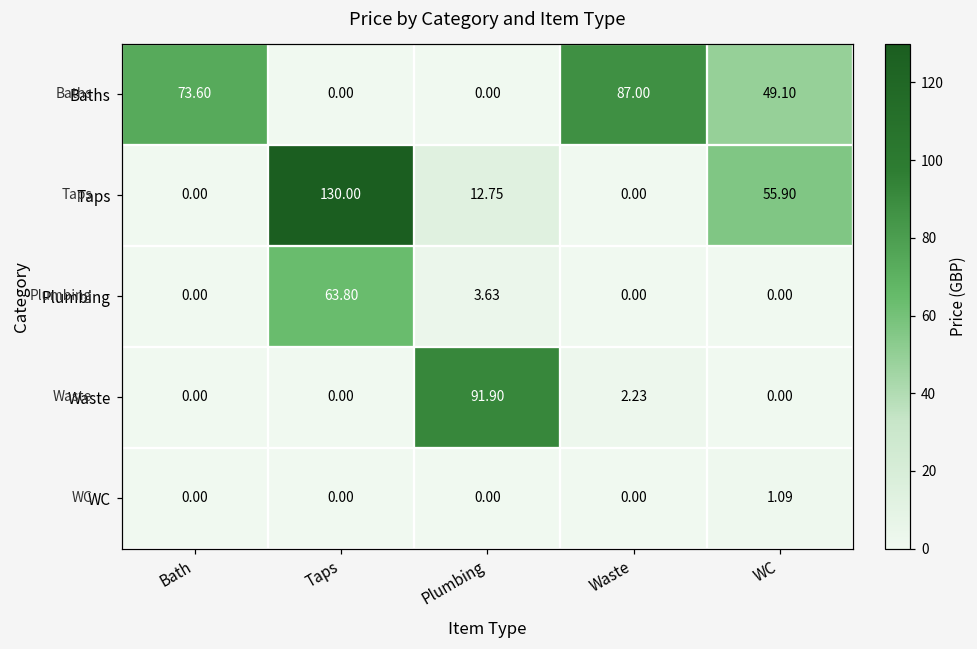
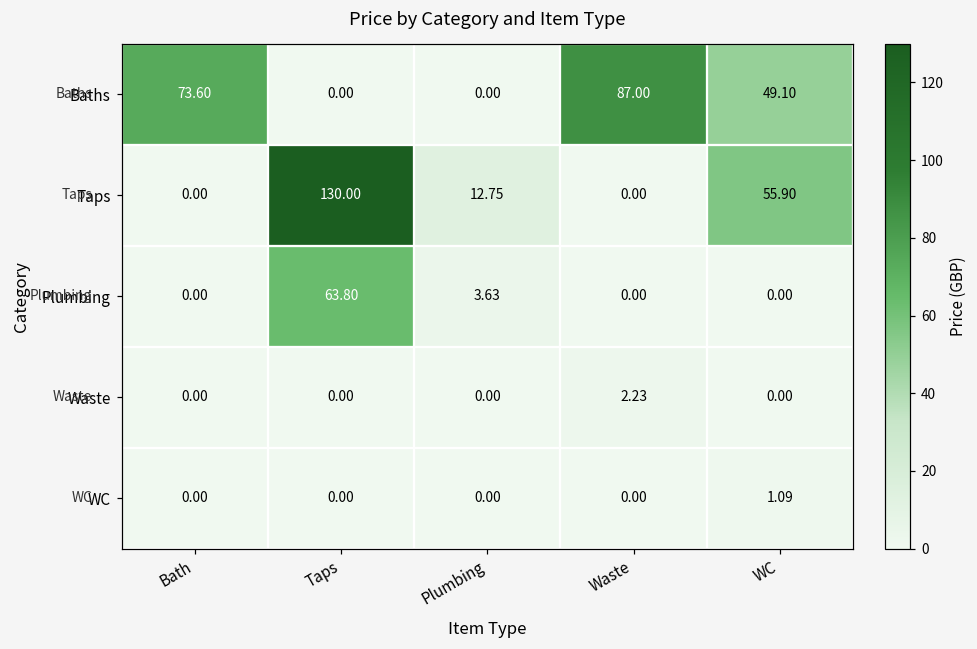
  {
    "Baths": {
      "Bath": 73.60,
      "Taps": 0.00,
      "Plumbing": 0.00,
      "Waste": 87.00,
      "WC": 49.10
    },
    "Taps": {
      "Bath": 0.00,
      "Taps": 130.00,
      "Plumbing": 12.75,
      "Waste": 0.00,
      "WC": 55.90
    },
    "Plumbing": {
      "Bath": 0.00,
      "Taps": 63.80,
      "Plumbing": 3.63,
      "Waste": 0.00,
      "WC": 0.00
    },
    "Waste": {
      "Bath": 0.00,
      "Taps": 0.00,
-     "Plumbing": 91.90,
+     "Plumbing": 0.00,
      "Waste": 2.23,
      "WC": 0.00
    },
    "WC": {
      "Bath": 0.00,
      "Taps": 0.00,
      "Plumbing": 0.00,
      "Waste": 0.00,
      "WC": 1.09
    }
  }
